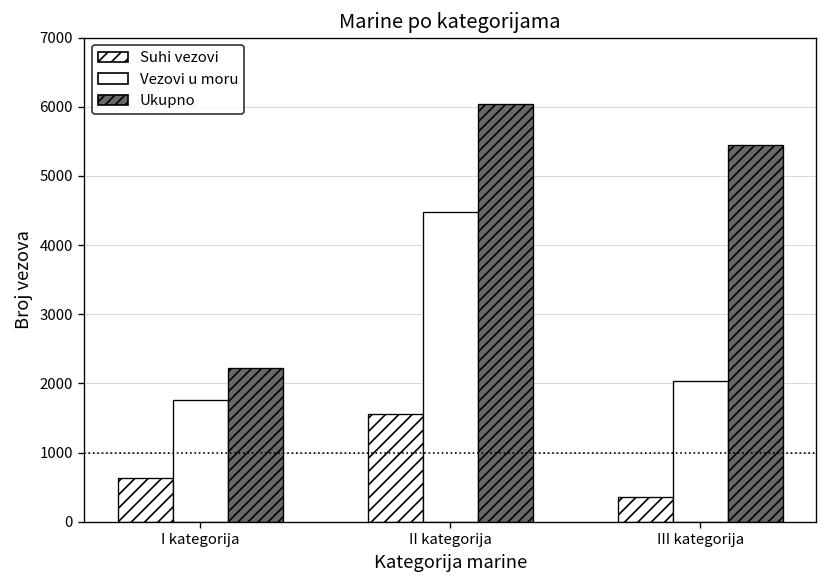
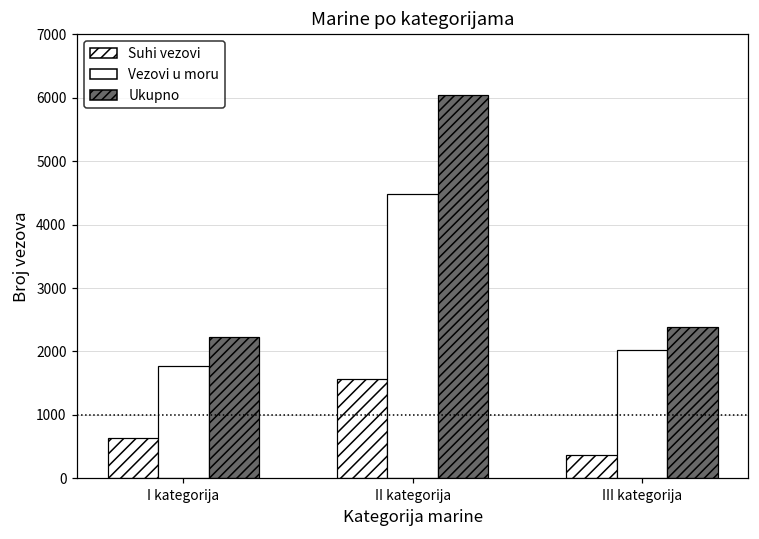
  {
    "Ukupno": {
      "I kategorija": 2200,
      "II kategorija": 6000,
-     "III kategorija": 5400
+     "III kategorija": 2400
    }
  }
